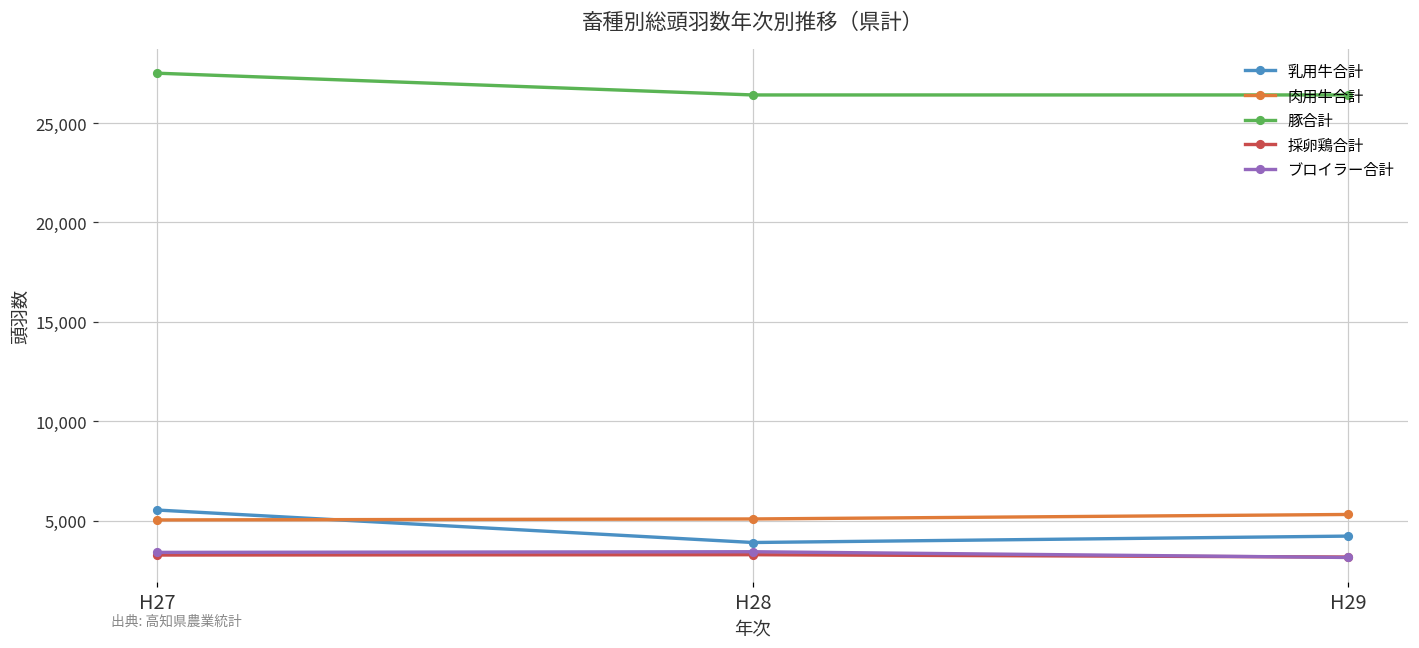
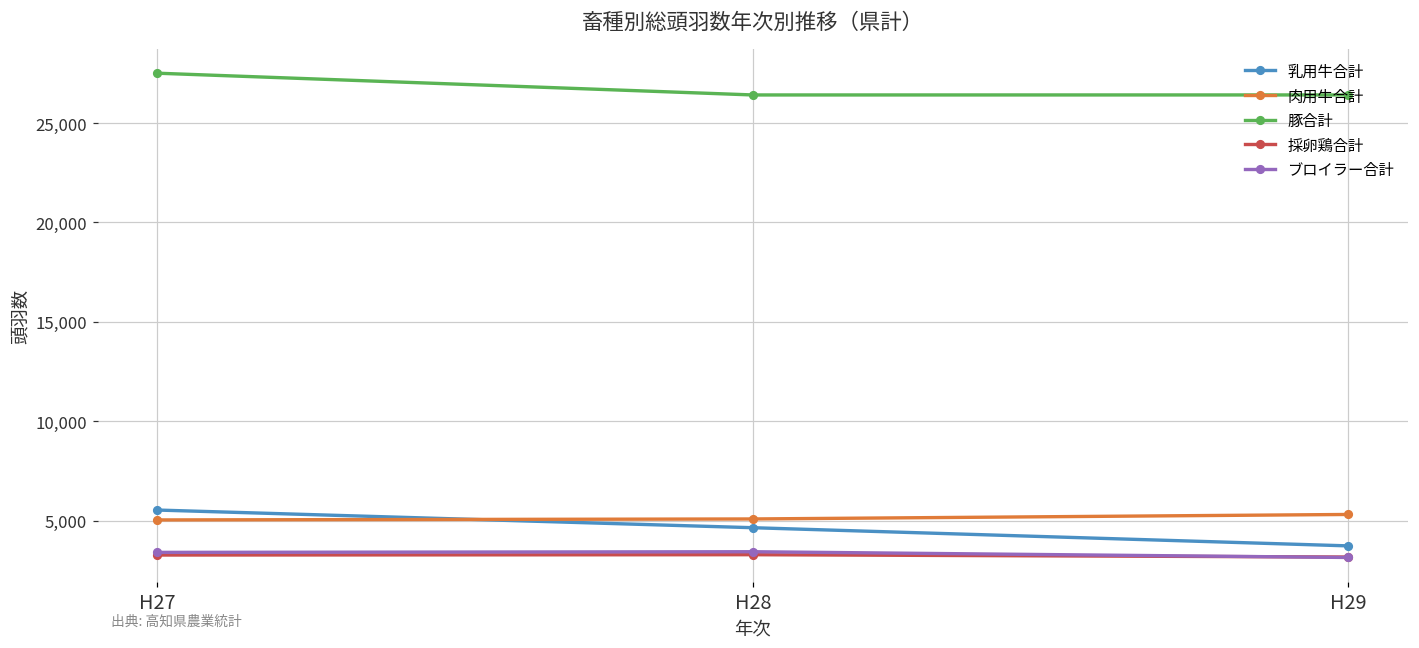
  {
    "乳用牛合計": {
      "H27": "5,500",
-     "H28": "3,900",
-     "H29": "4,200"
+     "H28": "4,700",
+     "H29": "3,700"
    },
    "豚合計": {
      "H27": "27,500",
      "H28": "26,400",
      "H29": "26,400"
    },
    "ブロイラー合計": {
      "H28": "3,400"
    }
  }
